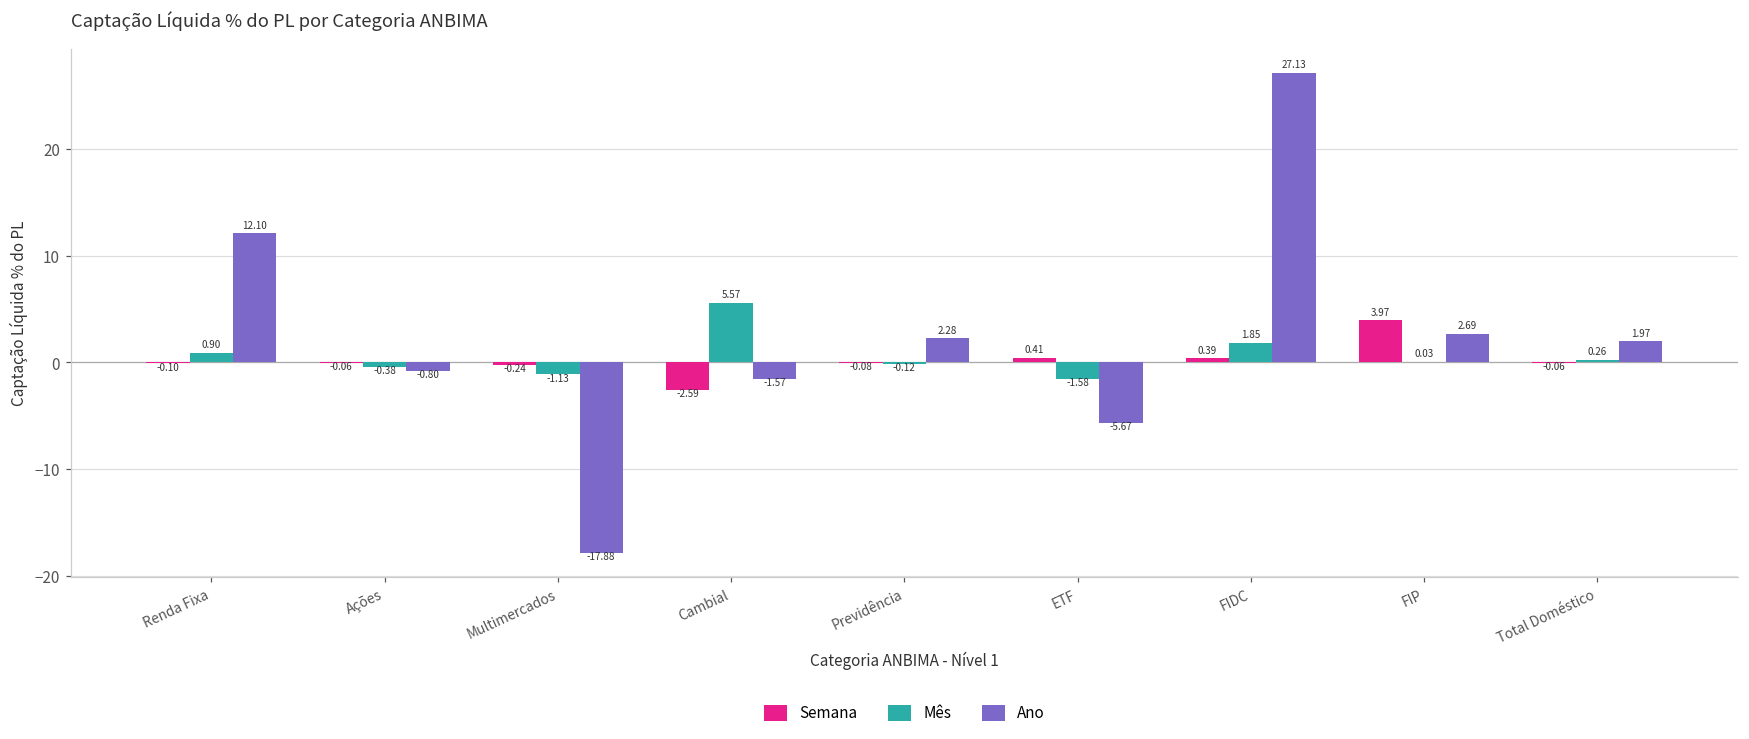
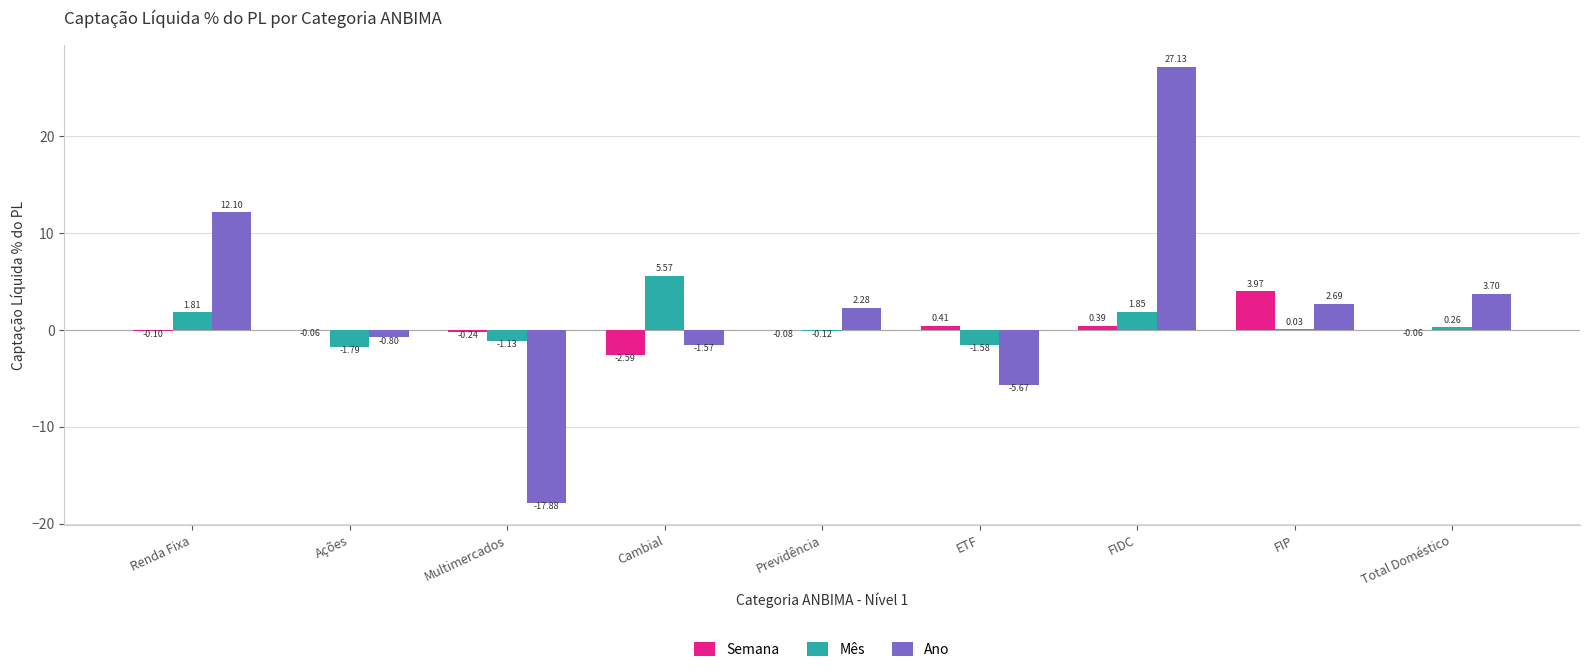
  {
    "Semana": {
      "Renda Fixa": -0.10,
      "Ações": -0.06,
      "Multimercados": -0.24,
      "Cambial": -2.59,
      "Previdência": -0.08,
      "ETF": 0.41,
      "FIDC": 0.39,
      "FIP": 3.97,
      "Total Doméstico": -0.06
    },
    "Mês": {
-     "Renda Fixa": 0.90,
-     "Ações": -0.38,
+     "Renda Fixa": 1.81,
+     "Ações": -1.79,
      "Multimercados": -1.13,
      "Cambial": 5.57,
      "Previdência": -0.12,
      "ETF": -1.58,
      "FIDC": 1.85,
      "FIP": 0.03,
      "Total Doméstico": 0.26
    },
    "Ano": {
      "Renda Fixa": 12.10,
      "Ações": -0.80,
      "Multimercados": -17.88,
      "Cambial": -1.57,
      "Previdência": 2.28,
      "ETF": -5.67,
      "FIDC": 27.13,
      "FIP": 2.69,
-     "Total Doméstico": 1.97
+     "Total Doméstico": 3.70
    }
  }
